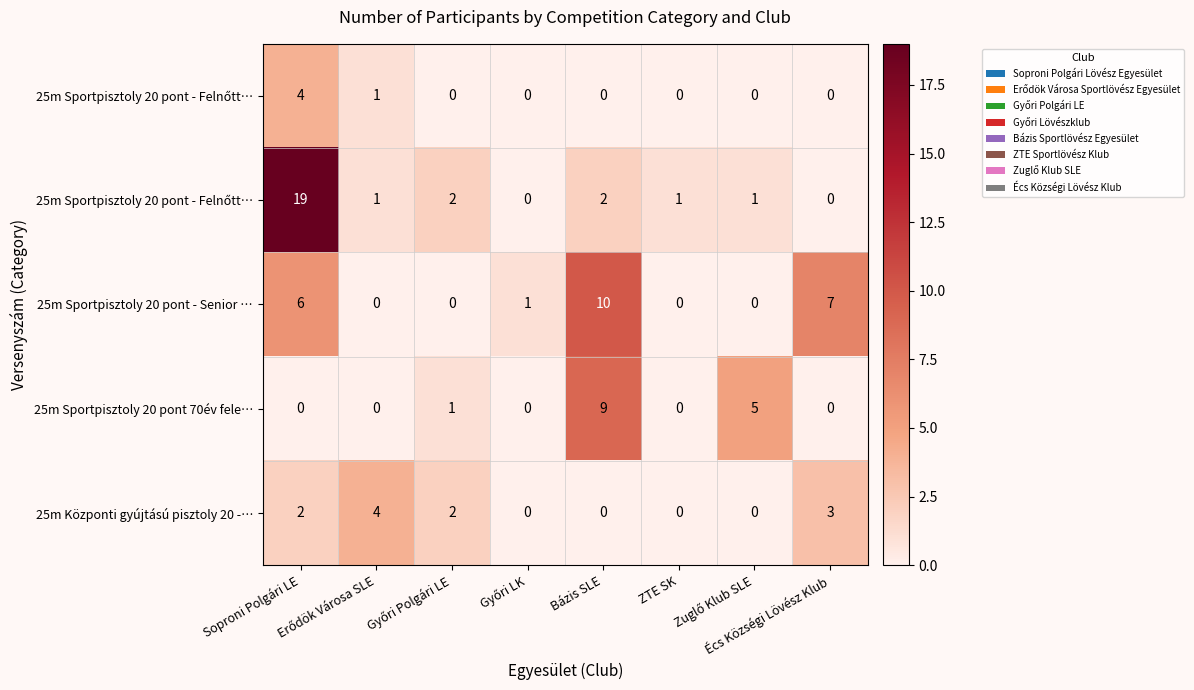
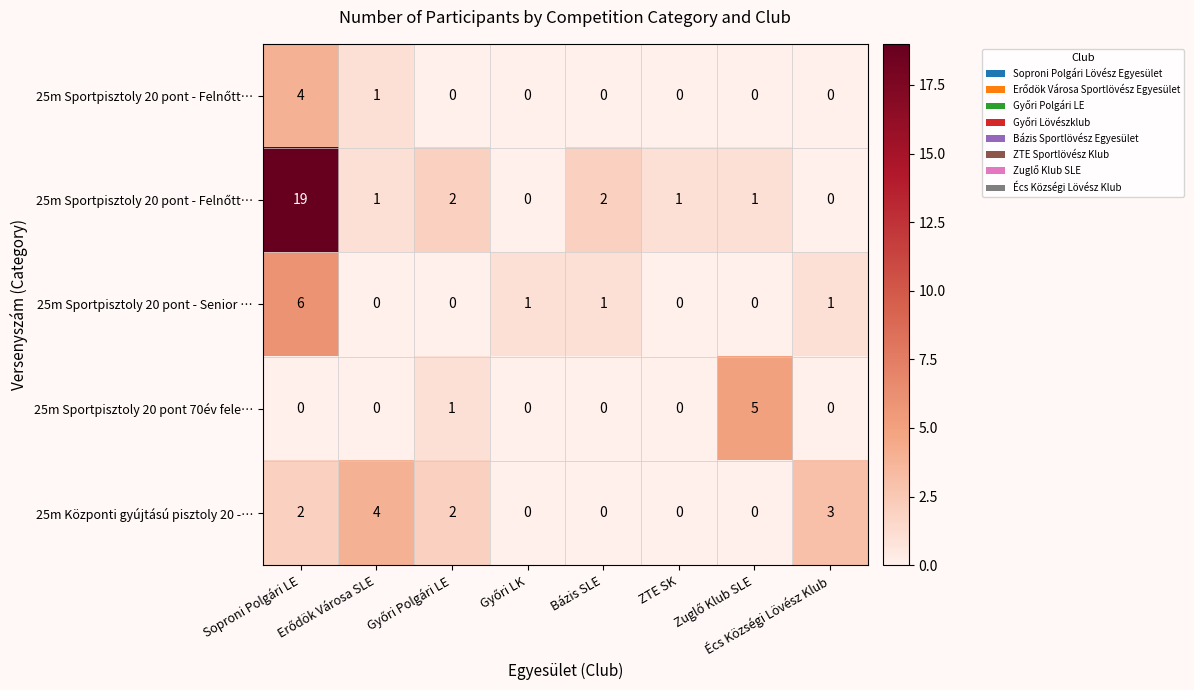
  {
    "25m Sportpisztoly 20 pont - Senior …": {
      "Soproni Polgári LE": 6,
      "Erődök Városa SLE": 0,
      "Győri Polgári LE": 0,
      "Győri LK": 1,
-     "Bázis SLE": 10,
+     "Bázis SLE": 1,
      "ZTE SK": 0,
      "Zuglő Klub SLE": 0,
-     "Écs Községi Lövész Klub": 7
+     "Écs Községi Lövész Klub": 1
    },
    "25m Sportpisztoly 20 pont 70év fele…": {
      "Soproni Polgári LE": 0,
      "Erődök Városa SLE": 0,
      "Győri Polgári LE": 1,
      "Győri LK": 0,
-     "Bázis SLE": 9,
+     "Bázis SLE": 0,
      "ZTE SK": 0,
      "Zuglő Klub SLE": 5,
      "Écs Községi Lövész Klub": 0
    },
    "25m Központi gyújtású pisztoly 20 -…": {
      "Soproni Polgári LE": 2,
      "Erődök Városa SLE": 4,
      "Győri Polgári LE": 2,
      "Győri LK": 0,
      "Bázis SLE": 0,
      "ZTE SK": 0,
      "Zuglő Klub SLE": 0,
      "Écs Községi Lövész Klub": 3
    }
  }
